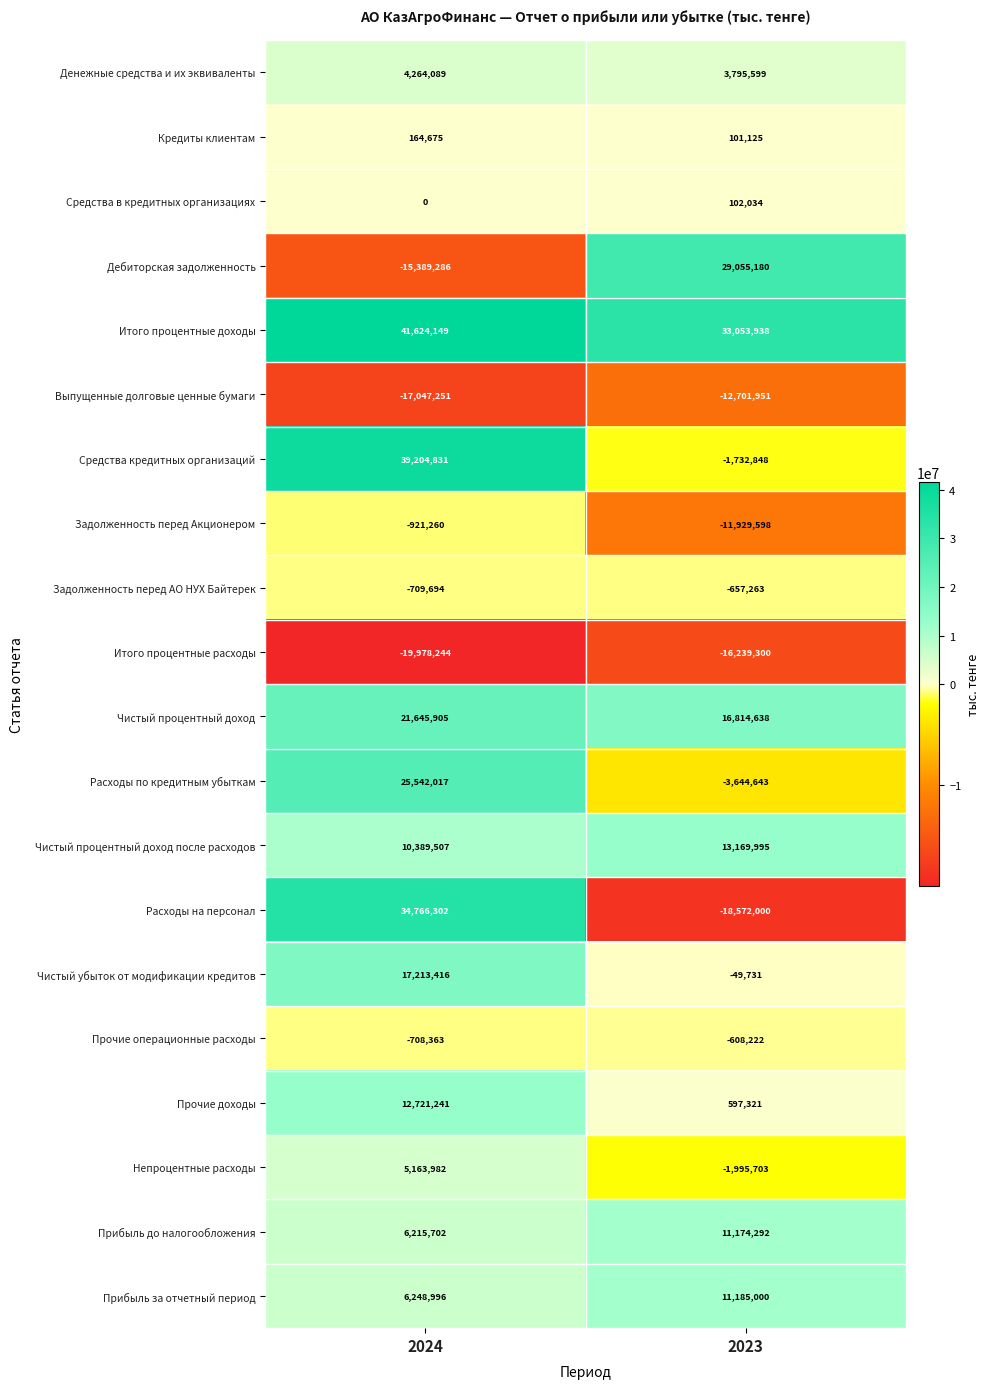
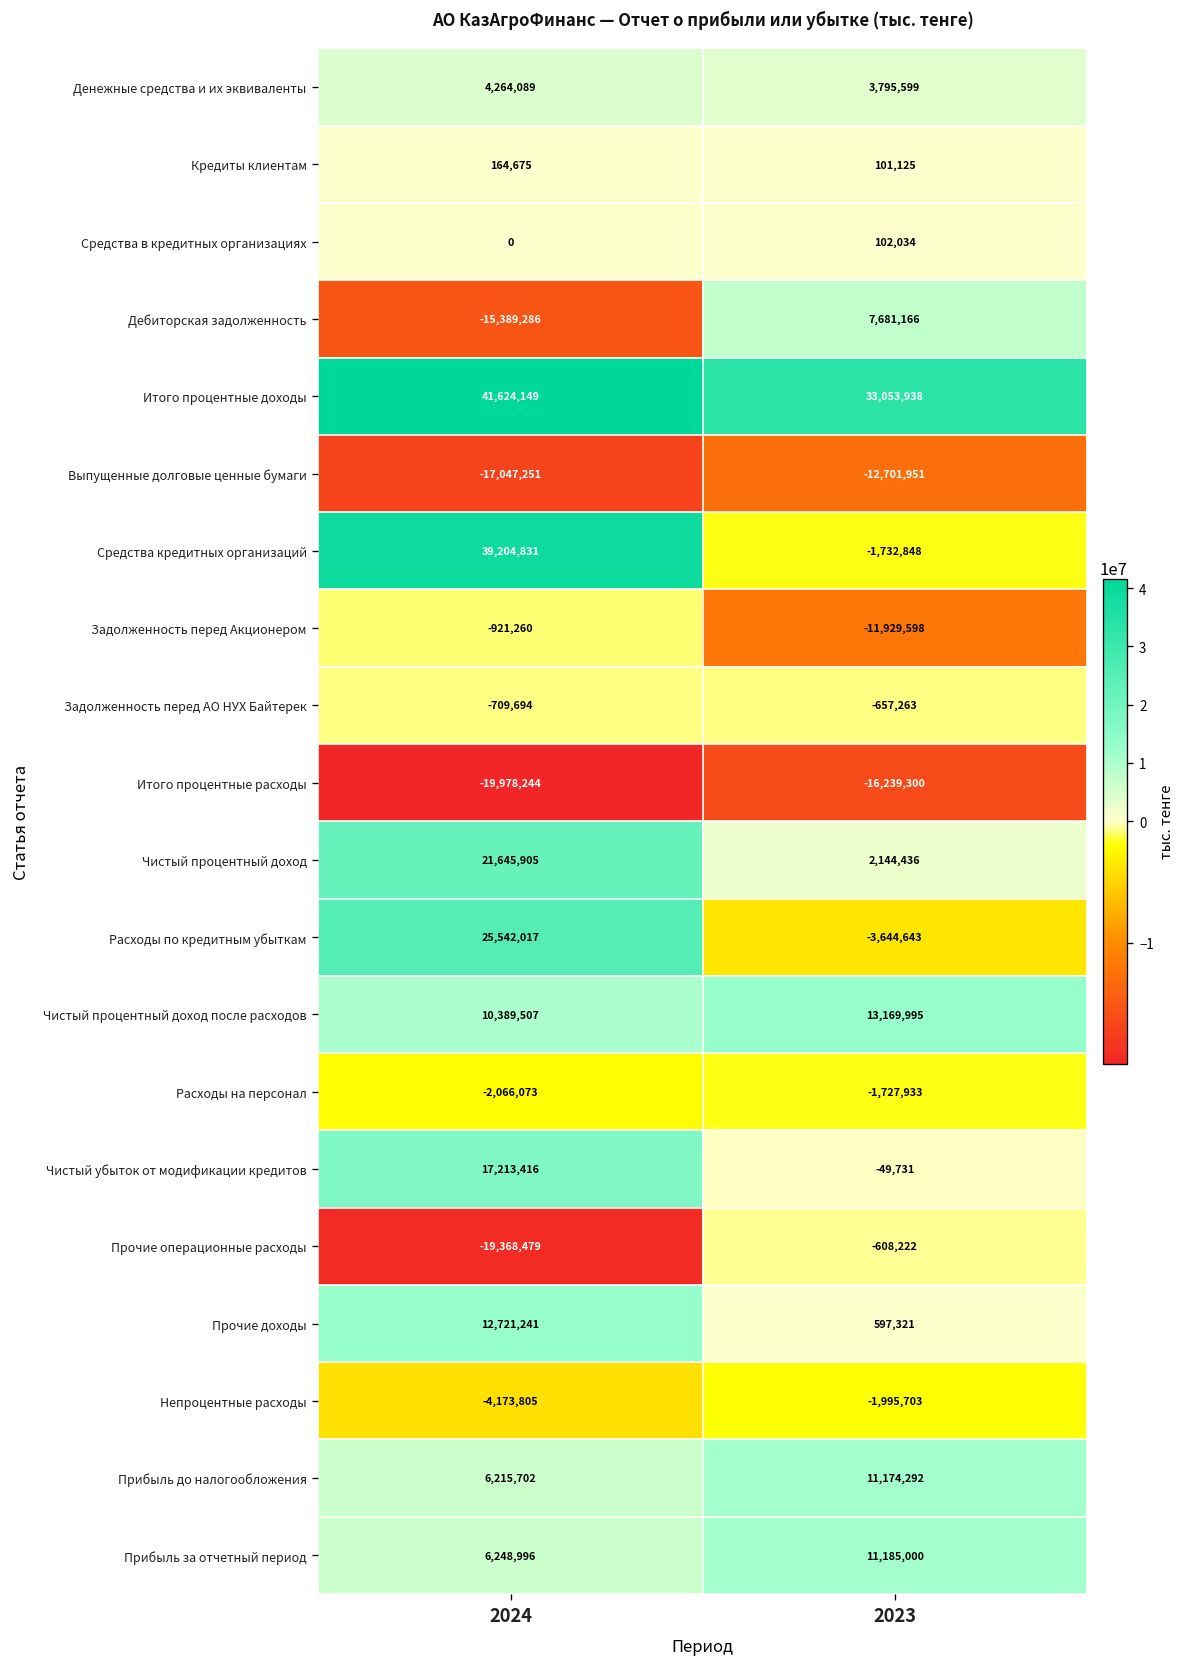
  {
    "Денежные средства и их эквиваленты": {
      "2024": "4,264,089",
      "2023": "3,795,599"
    },
    "Кредиты клиентам": {
      "2024": "164,675",
      "2023": "101,125"
    },
    "Средства в кредитных организациях": {
      "2024": "0",
      "2023": "102,034"
    },
    "Дебиторская задолженность": {
      "2024": "-15,389,286",
-     "2023": "29,055,180"
+     "2023": "7,681,166"
    },
    "Итого процентные доходы": {
      "2024": "41,624,149",
      "2023": "33,053,938"
    },
    "Выпущенные долговые ценные бумаги": {
      "2024": "-17,047,251",
      "2023": "-12,701,951"
    },
    "Средства кредитных организаций": {
      "2024": "39,204,831",
      "2023": "-1,732,848"
    },
    "Задолженность перед Акционером": {
      "2024": "-921,260",
      "2023": "-11,929,598"
    },
    "Задолженность перед АО НУХ Байтерек": {
      "2024": "-709,694",
      "2023": "-657,263"
    },
    "Итого процентные расходы": {
      "2024": "-19,978,244",
      "2023": "-16,239,300"
    },
    "Чистый процентный доход": {
      "2024": "21,645,905",
-     "2023": "16,814,638"
+     "2023": "2,144,436"
    },
    "Расходы по кредитным убыткам": {
      "2024": "25,542,017",
      "2023": "-3,644,643"
    },
    "Чистый процентный доход после расходов": {
      "2024": "10,389,507",
      "2023": "13,169,995"
    },
    "Расходы на персонал": {
-     "2024": "34,766,302",
-     "2023": "-18,572,000"
+     "2024": "-2,066,073",
+     "2023": "-1,727,933"
    },
    "Чистый убыток от модификации кредитов": {
      "2024": "17,213,416",
      "2023": "-49,731"
    },
    "Прочие операционные расходы": {
-     "2024": "-708,363",
+     "2024": "-19,368,479",
      "2023": "-608,222"
    },
    "Прочие доходы": {
      "2024": "12,721,241",
      "2023": "597,321"
    },
    "Непроцентные расходы": {
-     "2024": "5,163,982",
+     "2024": "-4,173,805",
      "2023": "-1,995,703"
    },
    "Прибыль до налогообложения": {
      "2024": "6,215,702",
      "2023": "11,174,292"
    },
    "Прибыль за отчетный период": {
      "2024": "6,248,996",
      "2023": "11,185,000"
    }
  }
